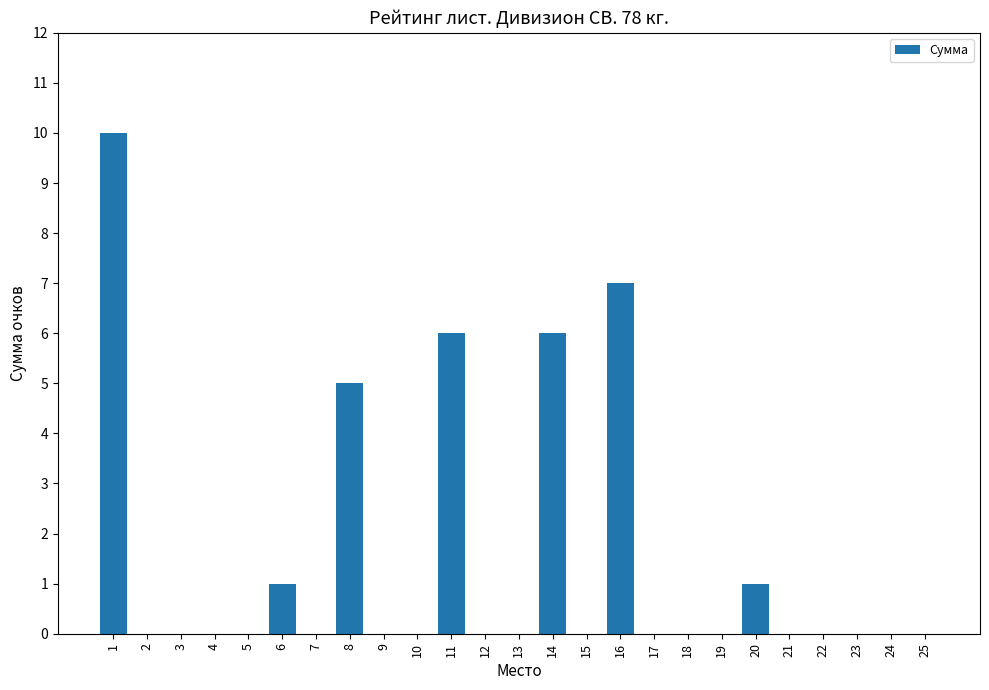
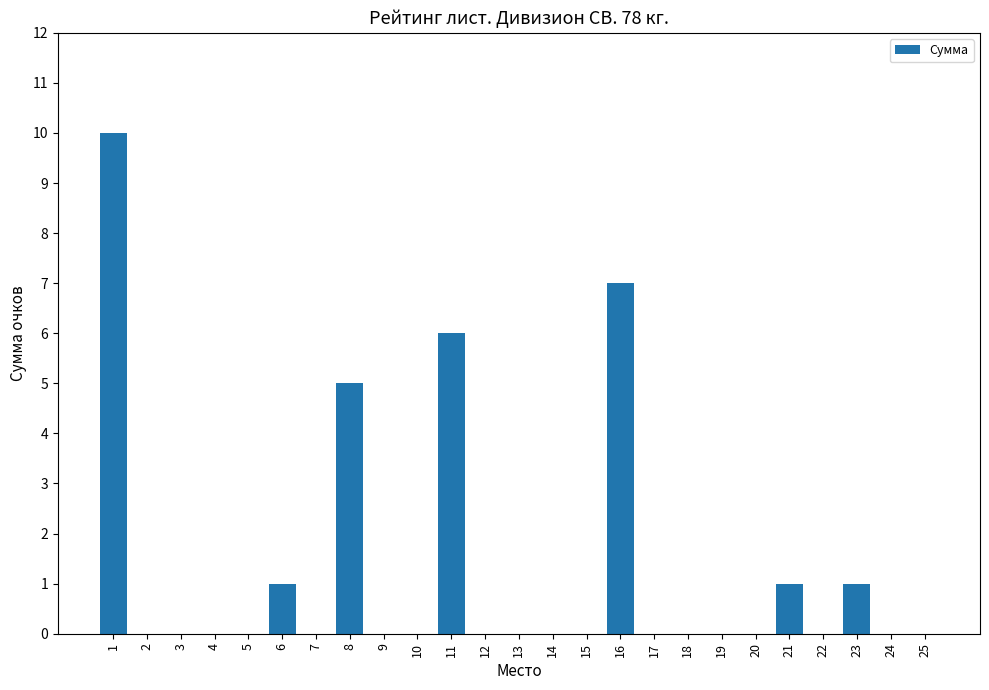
  {
    "1": 10,
    "2": 0,
    "3": 0,
    "4": 0,
    "5": 0,
    "6": 1,
    "7": 0,
    "8": 5,
    "9": 0,
    "10": 0,
    "11": 6,
    "12": 0,
    "13": 0,
-   "14": 6,
+   "14": 0,
    "15": 0,
    "16": 7,
    "17": 0,
    "18": 0,
    "19": 0,
-   "20": 1,
-   "21": 0,
+   "20": 0,
+   "21": 1,
    "22": 0,
-   "23": 0,
+   "23": 1,
    "24": 0,
    "25": 0
  }
